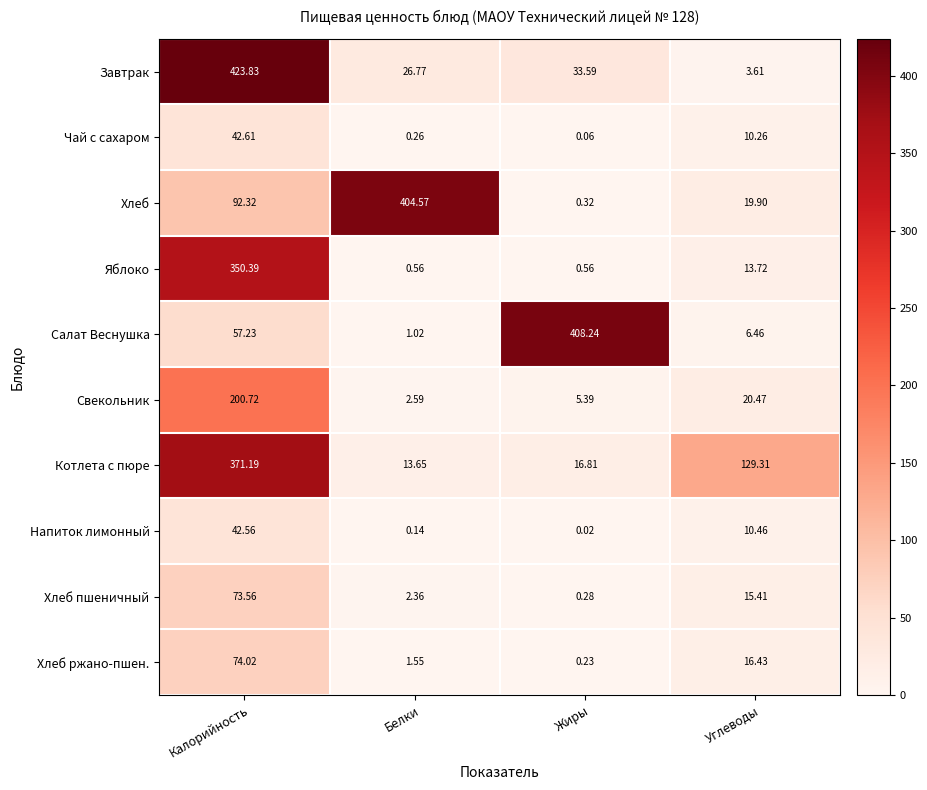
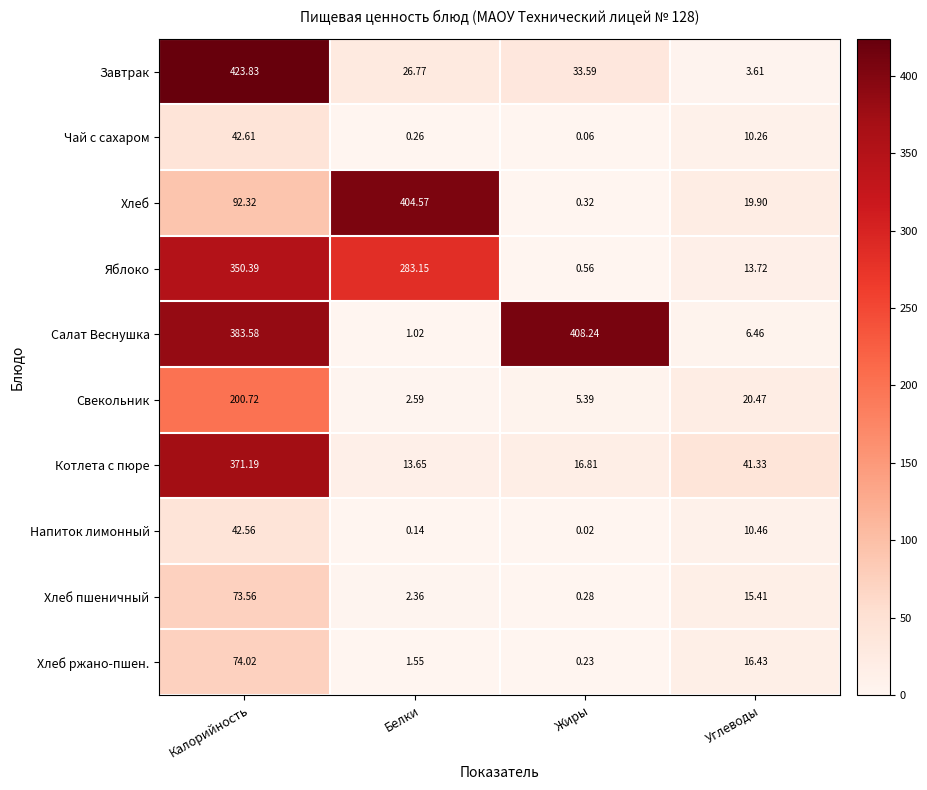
  {
    "Завтрак": {
      "Калорийность": 423.83,
      "Белки": 26.77,
      "Жиры": 33.59,
      "Углеводы": 3.61
    },
    "Чай с сахаром": {
      "Калорийность": 42.61,
      "Белки": 0.26,
      "Жиры": 0.06,
      "Углеводы": 10.26
    },
    "Хлеб": {
      "Калорийность": 92.32,
      "Белки": 404.57,
      "Жиры": 0.32,
      "Углеводы": 19.90
    },
    "Яблоко": {
      "Калорийность": 350.39,
-     "Белки": 0.56,
+     "Белки": 283.15,
      "Жиры": 0.56,
      "Углеводы": 13.72
    },
    "Салат Веснушка": {
-     "Калорийность": 57.23,
+     "Калорийность": 383.58,
      "Белки": 1.02,
      "Жиры": 408.24,
      "Углеводы": 6.46
    },
    "Свекольник": {
      "Калорийность": 200.72,
      "Белки": 2.59,
      "Жиры": 5.39,
      "Углеводы": 20.47
    },
    "Котлета с пюре": {
      "Калорийность": 371.19,
      "Белки": 13.65,
      "Жиры": 16.81,
-     "Углеводы": 129.31
+     "Углеводы": 41.33
    },
    "Напиток лимонный": {
      "Калорийность": 42.56,
      "Белки": 0.14,
      "Жиры": 0.02,
      "Углеводы": 10.46
    },
    "Хлеб пшеничный": {
      "Калорийность": 73.56,
      "Белки": 2.36,
      "Жиры": 0.28,
      "Углеводы": 15.41
    },
    "Хлеб ржано-пшен.": {
      "Калорийность": 74.02,
      "Белки": 1.55,
      "Жиры": 0.23,
      "Углеводы": 16.43
    }
  }
